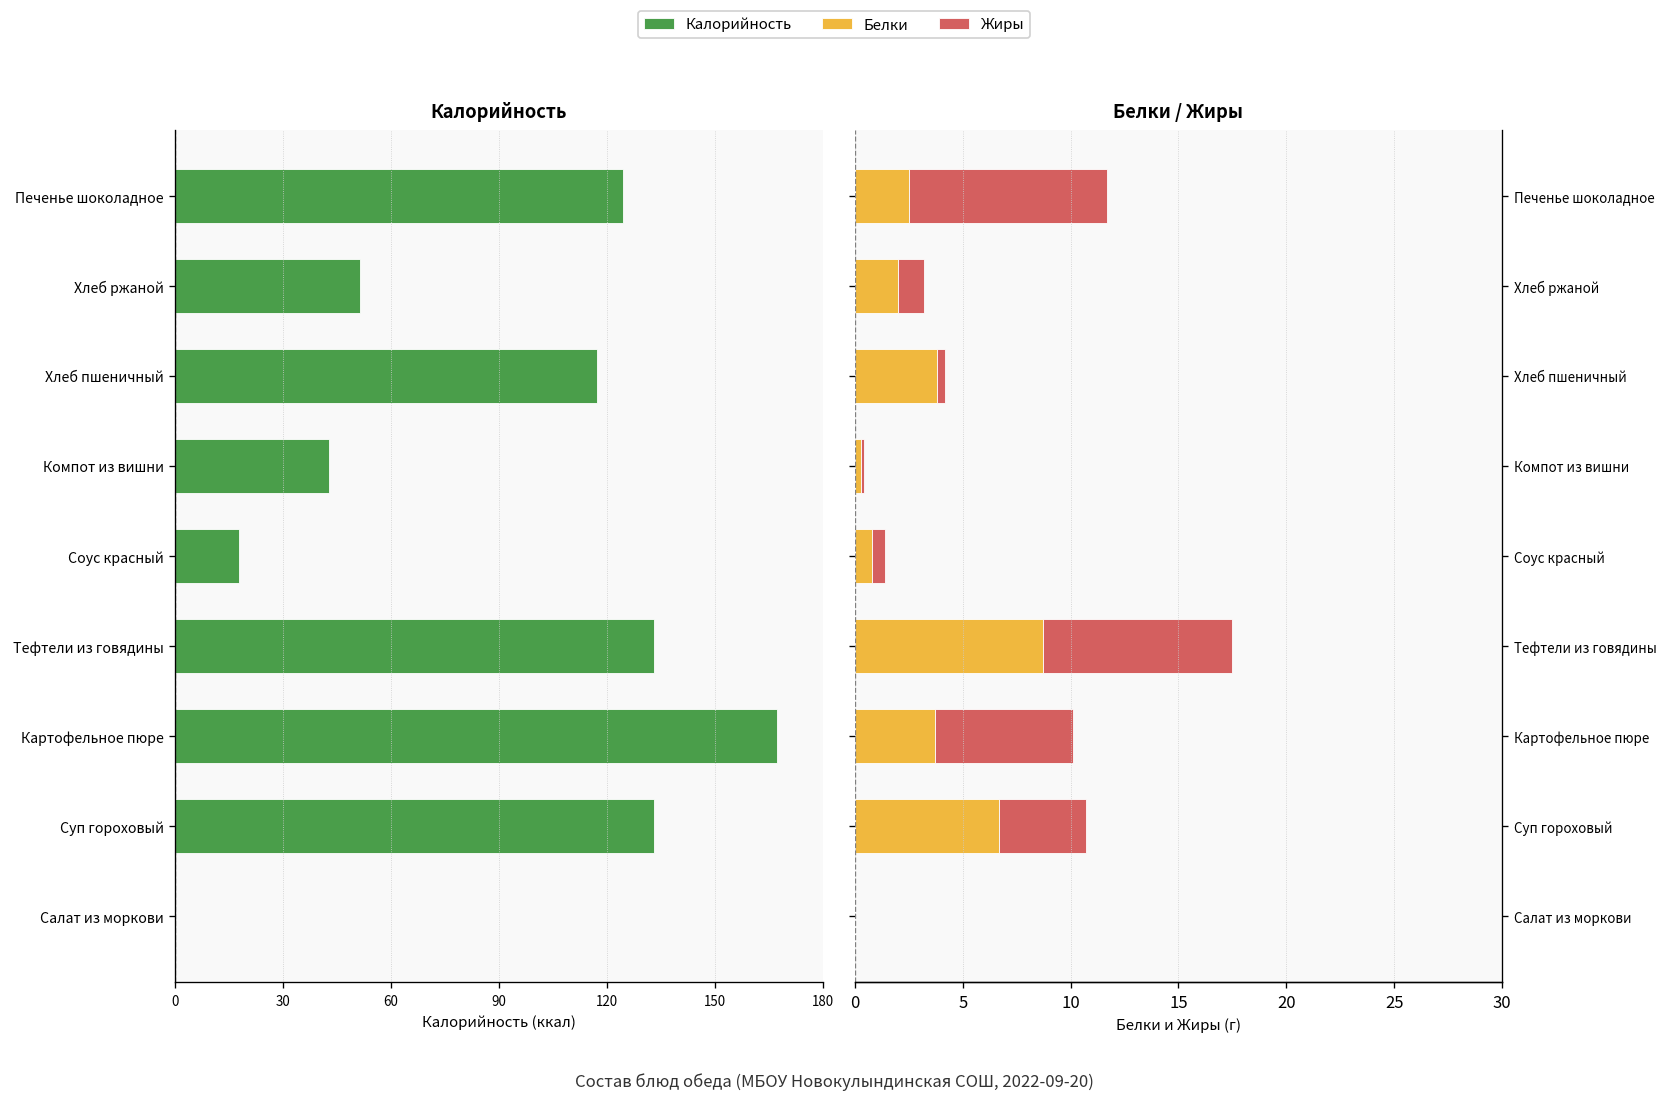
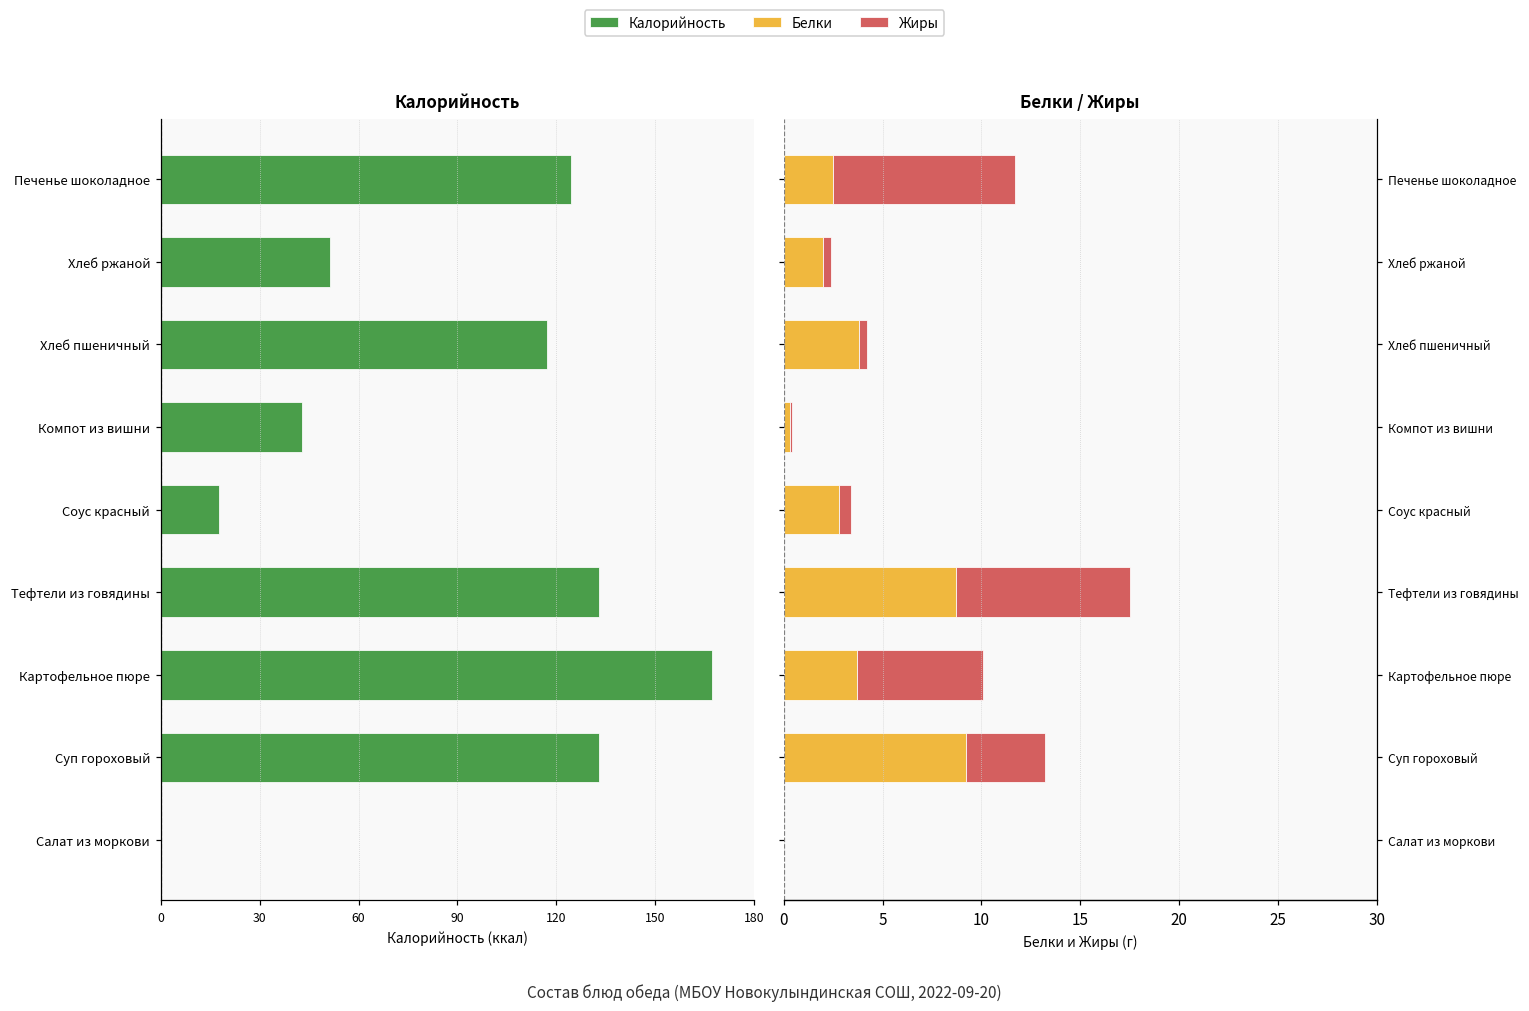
  {
    "Белки / Жиры": {
      "Белки": {
        "Печенье шоколадное": 2.5,
        "Хлеб ржаной": 2.0,
        "Хлеб пшеничный": 3.8,
        "Компот из вишни": 0.3,
-       "Соус красный": 0.8,
+       "Соус красный": 2.8,
        "Тефтели из говядины": 8.7,
        "Картофельное пюре": 3.7,
-       "Суп гороховый": 6.7,
+       "Суп гороховый": 9.2,
        "Салат из моркови": 0.0
      },
      "Жиры": {
        "Печенье шоколадное": 9.2,
-       "Хлеб ржаной": 1.2,
+       "Хлеб ржаной": 0.4,
        "Хлеб пшеничный": 0.4,
        "Соус красный": 0.6,
        "Тефтели из говядины": 8.8,
        "Картофельное пюре": 6.4,
        "Суп гороховый": 4.0,
        "Салат из моркови": 0.0
      }
    }
  }
